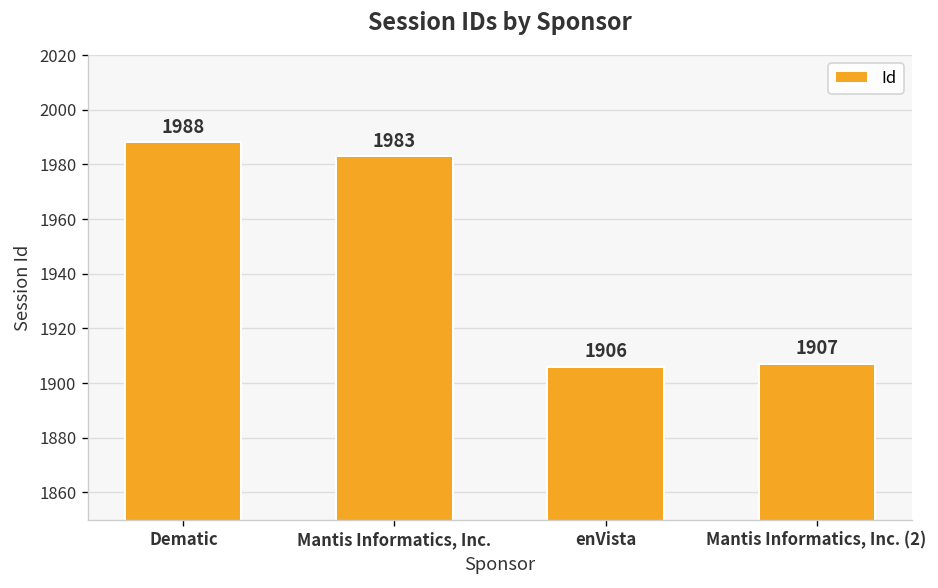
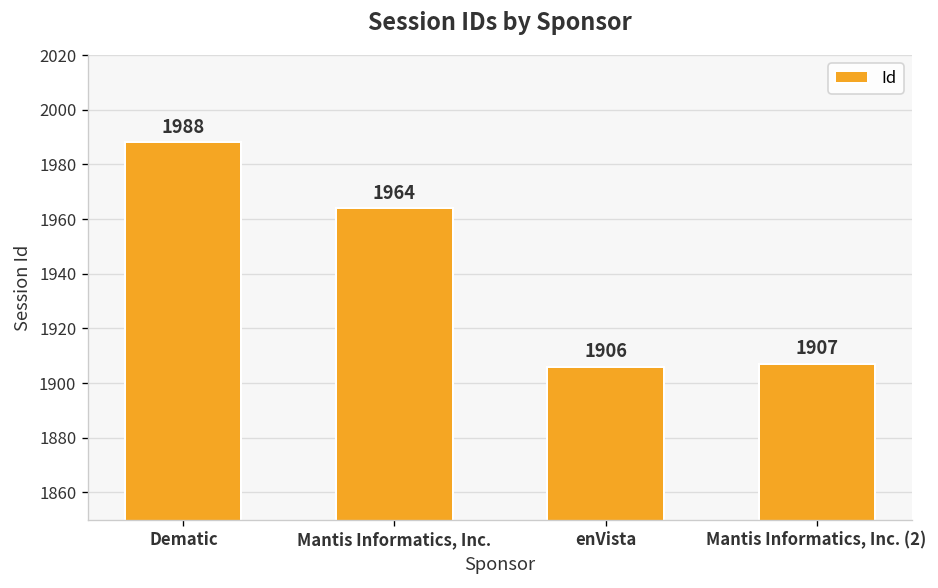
  {
    "Dematic": 1988,
-   "Mantis Informatics, Inc.": 1983,
+   "Mantis Informatics, Inc.": 1964,
    "enVista": 1906,
    "Mantis Informatics, Inc. (2)": 1907
  }
